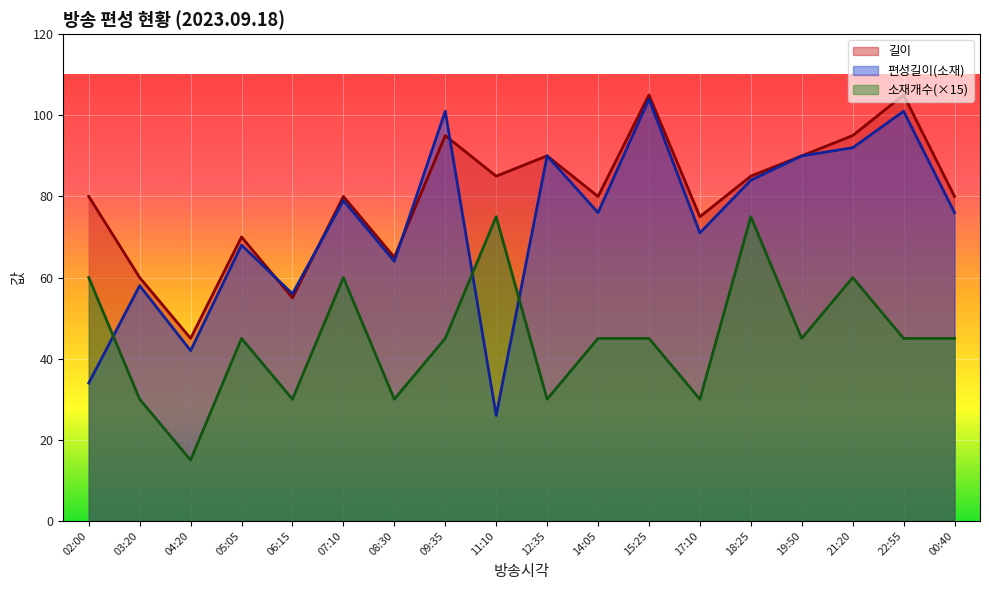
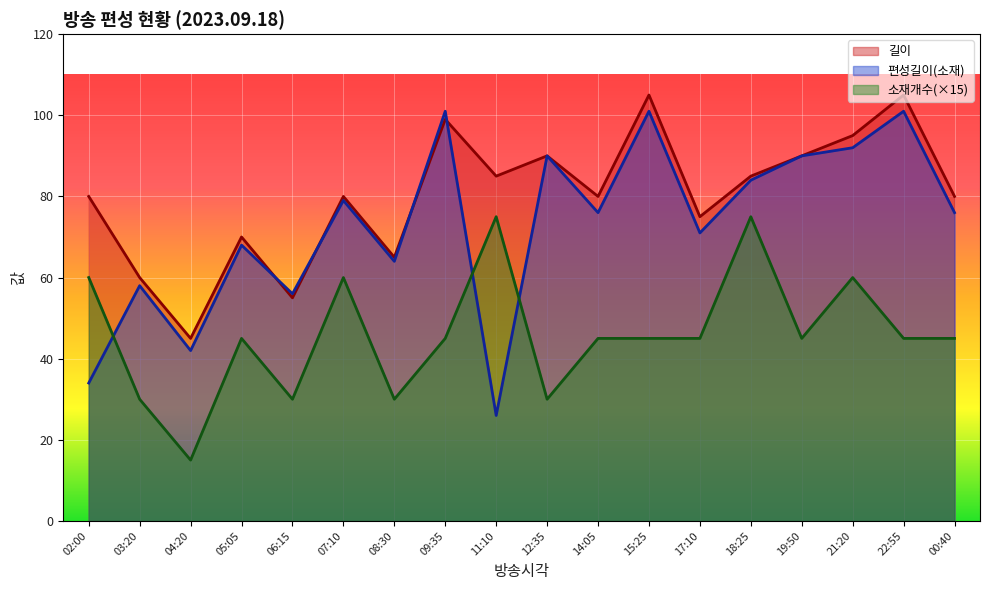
  {
    "길이": {
      "02:00": 80,
      "03:20": 60,
      "04:20": 45,
      "05:05": 70,
      "06:15": 55,
      "07:10": 80,
      "08:30": 65,
-     "09:35": 95,
+     "09:35": 99,
      "11:10": 85,
      "14:05": 80,
      "15:25": 105,
      "17:10": 75,
      "18:25": 85,
      "21:20": 95,
      "00:40": 80
    },
    "편성길이(소재)": {
      "02:00": 34,
      "03:20": 58,
      "04:20": 42,
      "05:05": 68,
      "06:15": 56,
      "07:10": 79,
      "08:30": 64,
      "09:35": 101,
      "11:10": 26,
      "14:05": 76,
-     "15:25": 104,
+     "15:25": 101,
      "17:10": 71,
      "18:25": 84,
      "21:20": 92,
      "22:55": 101,
      "00:40": 76
    },
    "소재개수(×15)": {
      "02:00": 60,
      "03:20": 30,
      "04:20": 15,
      "05:05": 45,
      "06:15": 30,
      "07:10": 60,
      "08:30": 30,
      "09:35": 45,
      "11:10": 75,
      "12:35": 30,
      "14:05": 45,
      "15:25": 45,
-     "17:10": 30,
+     "17:10": 45,
      "18:25": 75,
      "19:50": 45,
      "21:20": 60,
      "22:55": 45,
      "00:40": 45
    }
  }
